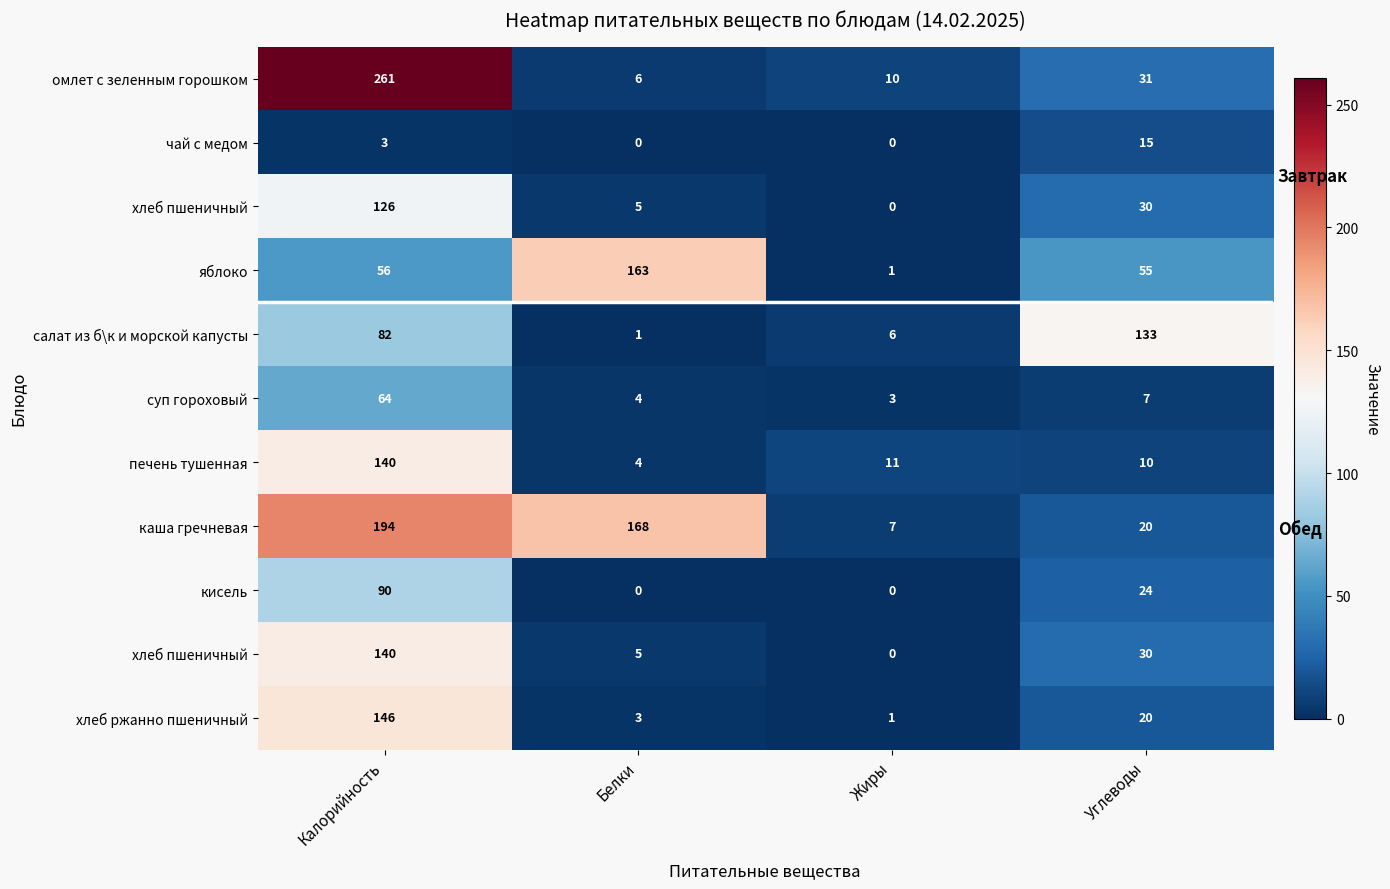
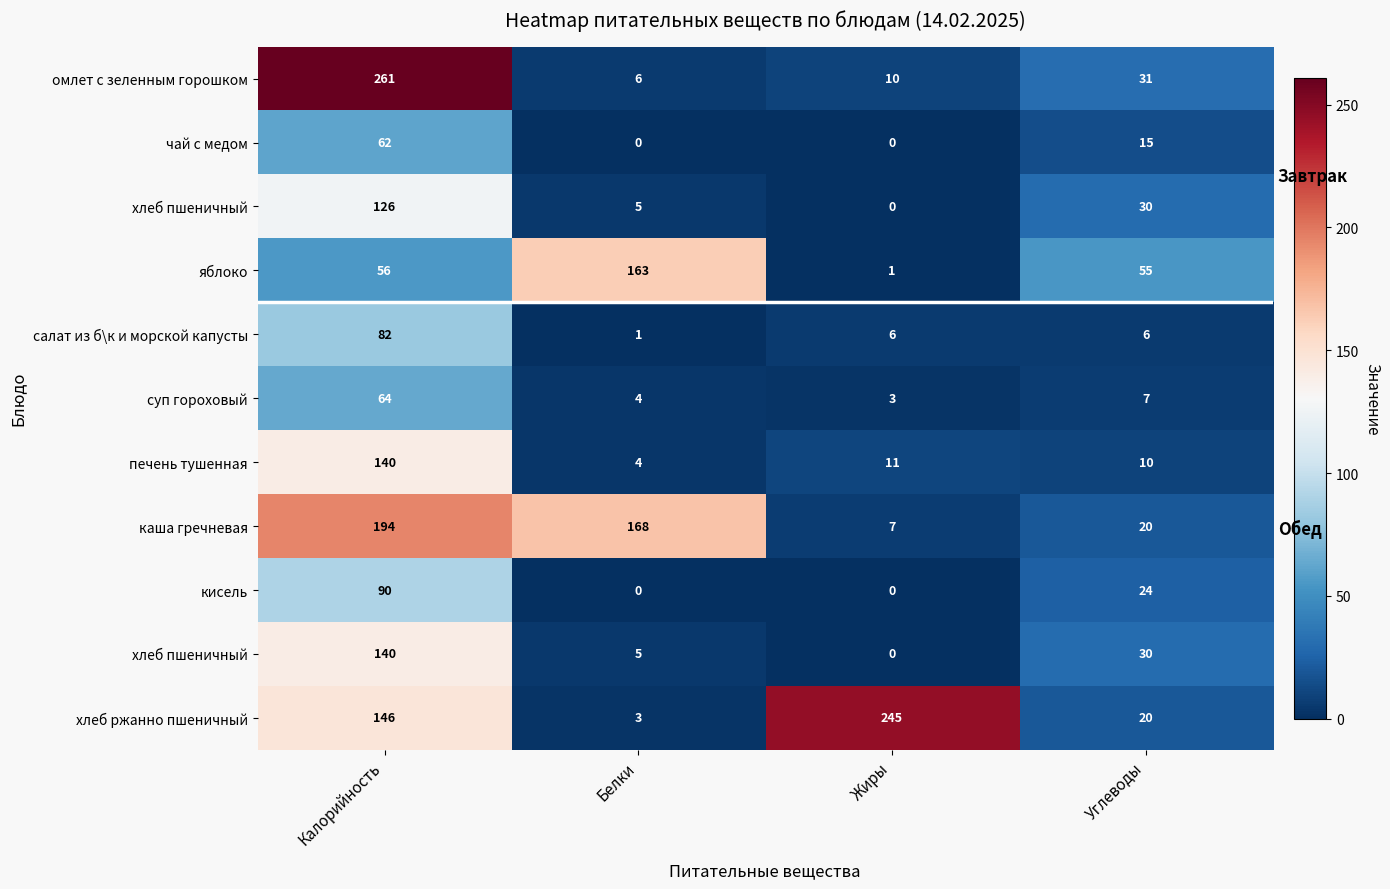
  {
    "омлет с зеленным горошком": {
      "Калорийность": 261,
      "Белки": 6,
      "Жиры": 10,
      "Углеводы": 31
    },
    "чай с медом": {
-     "Калорийность": 3,
+     "Калорийность": 62,
      "Белки": 0,
      "Жиры": 0,
      "Углеводы": 15
    },
    "яблоко": {
      "Калорийность": 56,
      "Белки": 163,
      "Жиры": 1,
      "Углеводы": 55
    },
    "салат из б\\к и морской капусты": {
      "Калорийность": 82,
      "Белки": 1,
      "Жиры": 6,
-     "Углеводы": 133
+     "Углеводы": 6
    },
    "суп гороховый": {
      "Калорийность": 64,
      "Белки": 4,
      "Жиры": 3,
      "Углеводы": 7
    },
    "печень тушенная": {
      "Калорийность": 140,
      "Белки": 4,
      "Жиры": 11,
      "Углеводы": 10
    },
    "каша гречневая": {
      "Калорийность": 194,
      "Белки": 168,
      "Жиры": 7,
      "Углеводы": 20
    },
    "кисель": {
      "Калорийность": 90,
      "Белки": 0,
      "Жиры": 0,
      "Углеводы": 24
    },
    "хлеб ржанно пшеничный": {
      "Калорийность": 146,
      "Белки": 3,
-     "Жиры": 1,
+     "Жиры": 245,
      "Углеводы": 20
    }
  }
